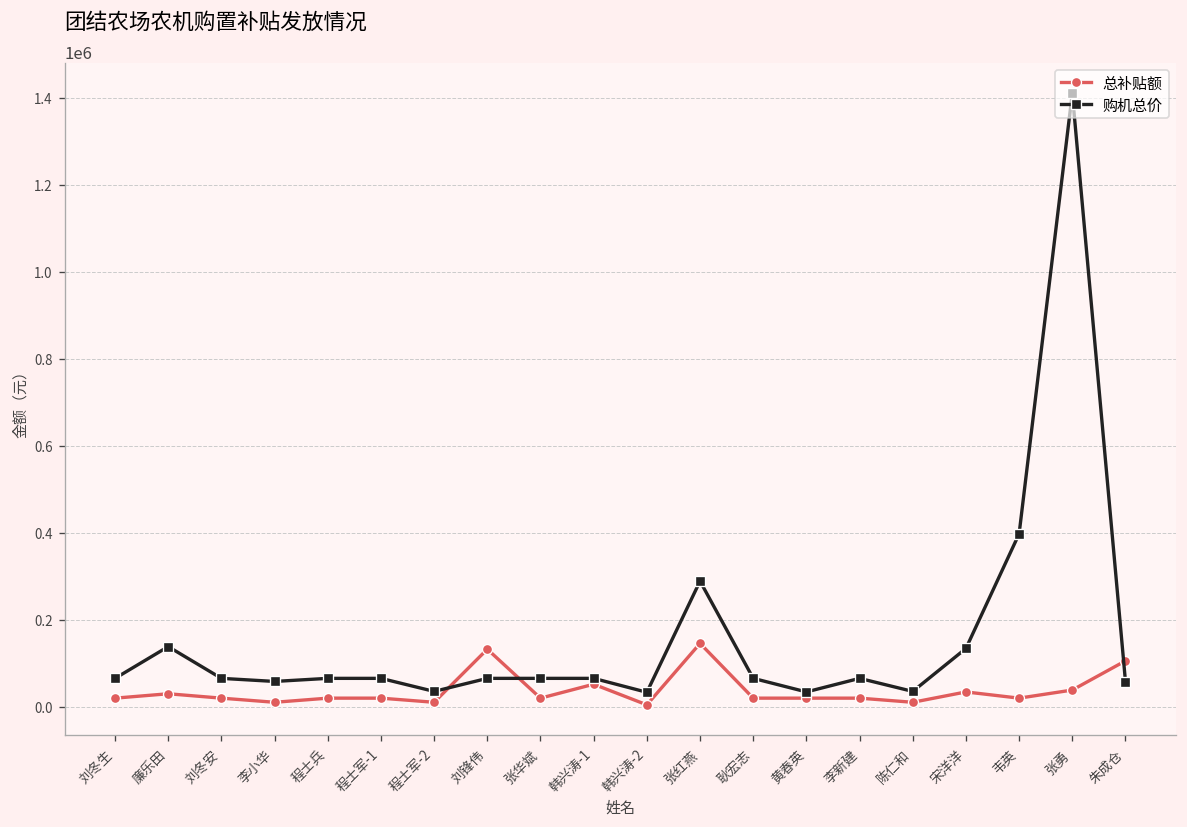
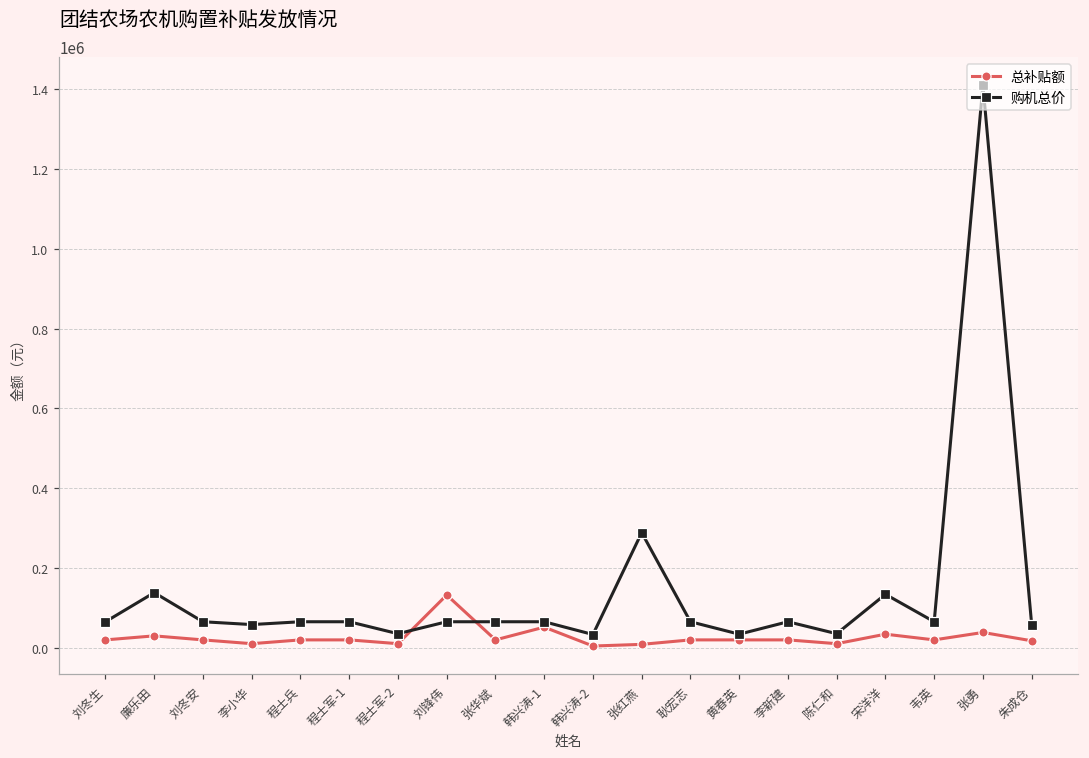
  {
    "总补贴额": {
      "刘冬生": 20000,
      "廉乐田": 30000,
      "刘冬安": 20000,
      "李小华": 10000,
      "程士兵": 20000,
      "程士军-1": 20000,
      "程士军-2": 10000,
      "刘锋伟": 130000,
      "张华斌": 20000,
      "韩兴涛-1": 50000,
      "韩兴涛-2": 0,
-     "张红燕": 150000,
+     "张红燕": 10000,
      "耿宏志": 20000,
      "黄春英": 20000,
      "李新建": 20000,
      "陈仁和": 10000,
      "宋洋洋": 30000,
      "韦英": 20000,
      "张勇": 40000,
-     "朱成仓": 110000
+     "朱成仓": 20000
    },
    "购机总价": {
      "刘冬生": 70000,
      "廉乐田": 140000,
      "刘冬安": 70000,
      "李小华": 60000,
      "程士兵": 70000,
      "程士军-1": 70000,
      "程士军-2": 40000,
      "刘锋伟": 70000,
      "张华斌": 70000,
      "韩兴涛-1": 70000,
      "韩兴涛-2": 30000,
      "张红燕": 290000,
      "耿宏志": 70000,
      "黄春英": 30000,
      "李新建": 70000,
      "陈仁和": 40000,
      "宋洋洋": 130000,
-     "韦英": 400000,
+     "韦英": 70000,
      "朱成仓": 60000
    }
  }
